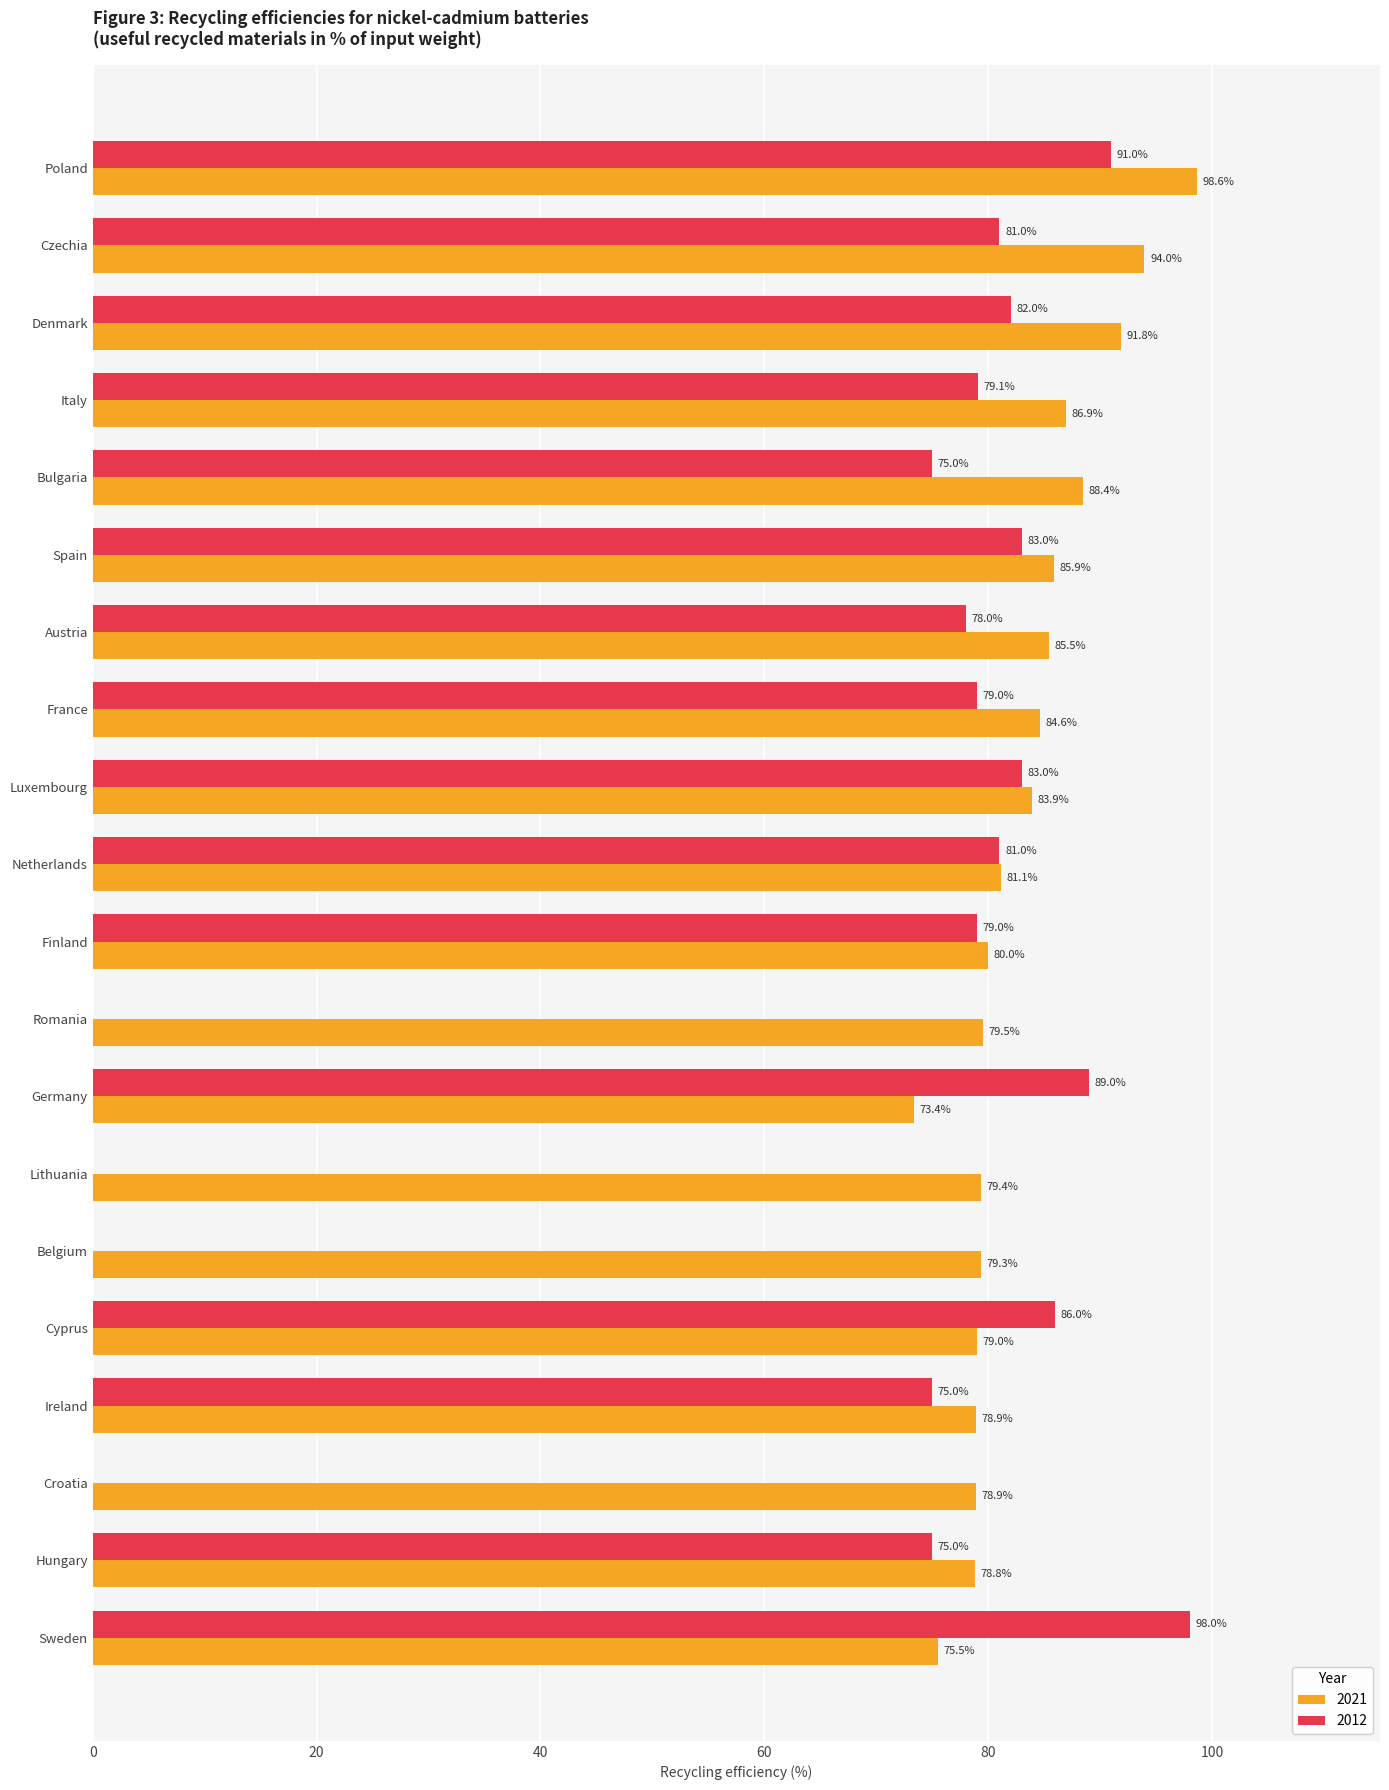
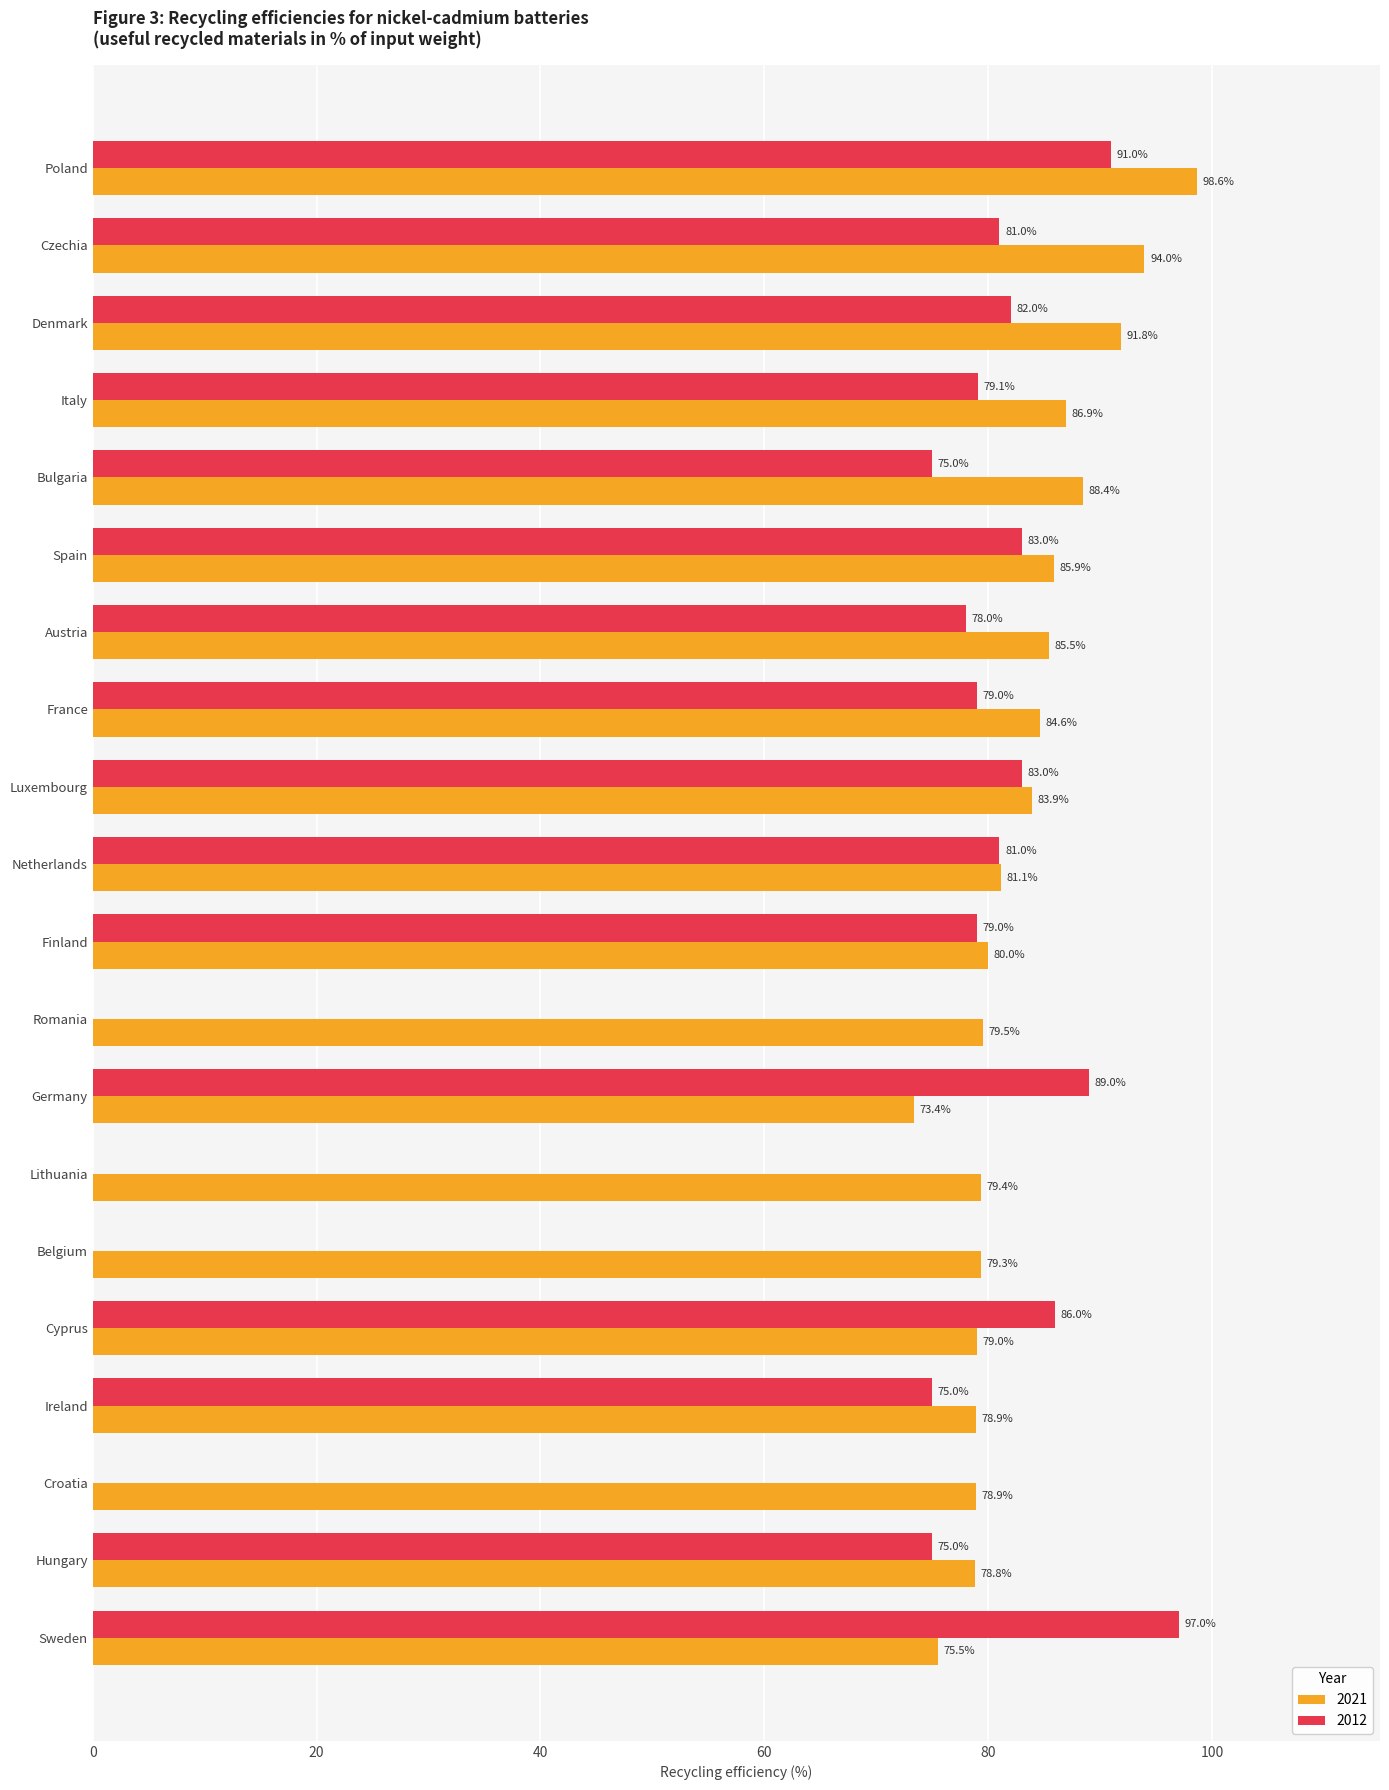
  {
    "2021": {
      "Poland": "98.6%",
      "Czechia": "94.0%",
      "Denmark": "91.8%",
      "Italy": "86.9%",
      "Bulgaria": "88.4%",
      "Spain": "85.9%",
      "Austria": "85.5%",
      "France": "84.6%",
      "Luxembourg": "83.9%",
      "Netherlands": "81.1%",
      "Finland": "80.0%",
      "Romania": "79.5%",
      "Germany": "73.4%",
      "Lithuania": "79.4%",
      "Belgium": "79.3%",
      "Cyprus": "79.0%",
      "Ireland": "78.9%",
      "Croatia": "78.9%",
      "Hungary": "78.8%",
      "Sweden": "75.5%"
    },
    "2012": {
      "Poland": "91.0%",
      "Czechia": "81.0%",
      "Denmark": "82.0%",
      "Italy": "79.1%",
      "Bulgaria": "75.0%",
      "Spain": "83.0%",
      "Austria": "78.0%",
      "France": "79.0%",
      "Luxembourg": "83.0%",
      "Netherlands": "81.0%",
      "Finland": "79.0%",
      "Germany": "89.0%",
      "Cyprus": "86.0%",
      "Ireland": "75.0%",
      "Hungary": "75.0%",
-     "Sweden": "98.0%"
+     "Sweden": "97.0%"
    }
  }
